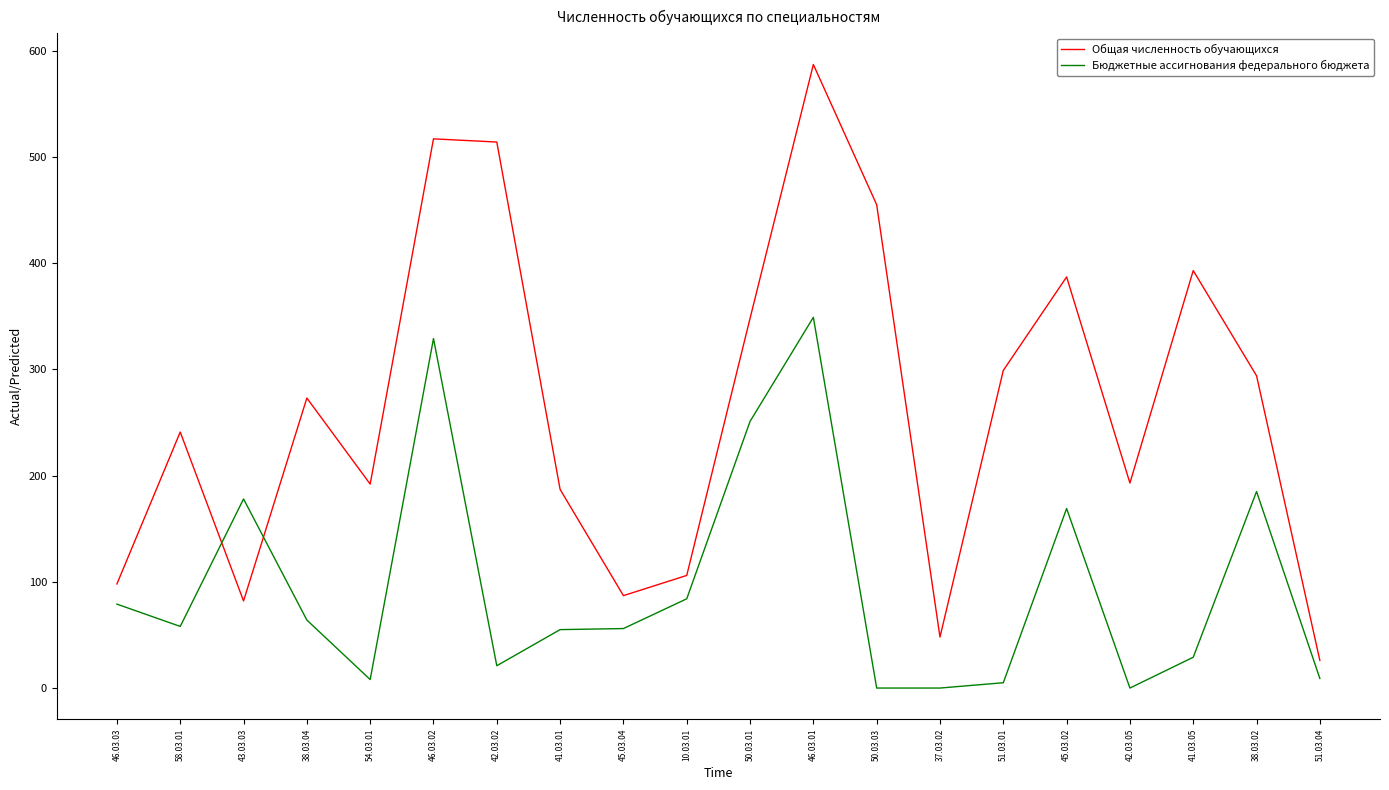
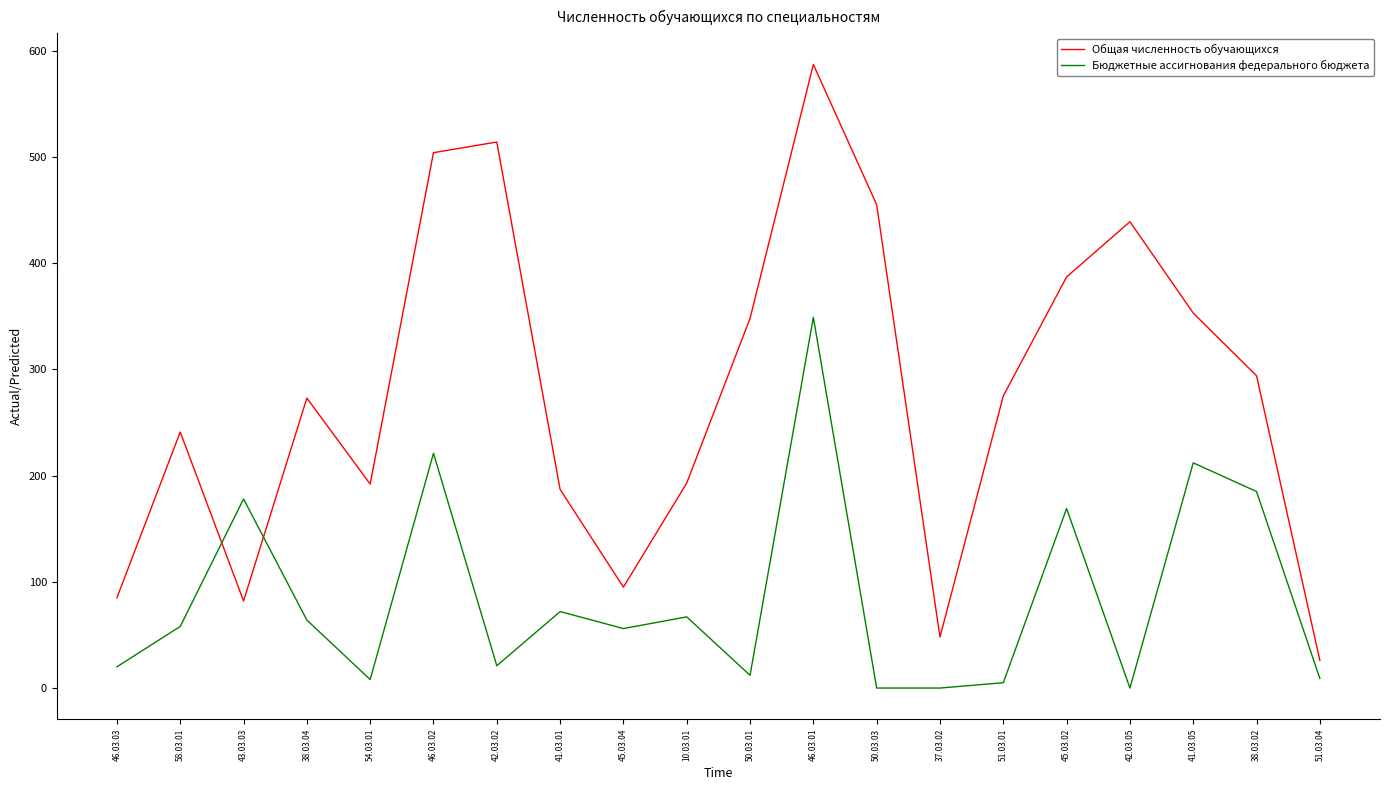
  {
    "Общая численность обучающихся": {
-     "46.03.03": 98,
+     "46.03.03": 85,
      "58.03.01": 241,
      "43.03.03": 82,
      "38.03.04": 273,
      "54.03.01": 192,
-     "46.03.02": 517,
+     "46.03.02": 504,
      "42.03.02": 514,
      "41.03.01": 187,
-     "45.03.04": 87,
-     "10.03.01": 106,
+     "45.03.04": 95,
+     "10.03.01": 193,
      "50.03.01": 348,
      "46.03.01": 587,
      "50.03.03": 455,
      "37.03.02": 48,
-     "51.03.01": 299,
+     "51.03.01": 275,
      "45.03.02": 387,
-     "42.03.05": 193,
-     "41.03.05": 393,
+     "42.03.05": 439,
+     "41.03.05": 353,
      "38.03.02": 294,
      "51.03.04": 26
    },
    "Бюджетные ассигнования федерального бюджета": {
-     "46.03.03": 79,
+     "46.03.03": 20,
      "58.03.01": 58,
      "43.03.03": 178,
      "38.03.04": 64,
      "54.03.01": 8,
-     "46.03.02": 329,
+     "46.03.02": 221,
      "42.03.02": 21,
-     "41.03.01": 55,
+     "41.03.01": 72,
      "45.03.04": 56,
-     "10.03.01": 84,
-     "50.03.01": 251,
+     "10.03.01": 67,
+     "50.03.01": 12,
      "46.03.01": 349,
      "50.03.03": 0,
      "37.03.02": 0,
      "51.03.01": 5,
      "45.03.02": 169,
      "42.03.05": 0,
-     "41.03.05": 29,
+     "41.03.05": 212,
      "38.03.02": 185,
      "51.03.04": 9
    }
  }
